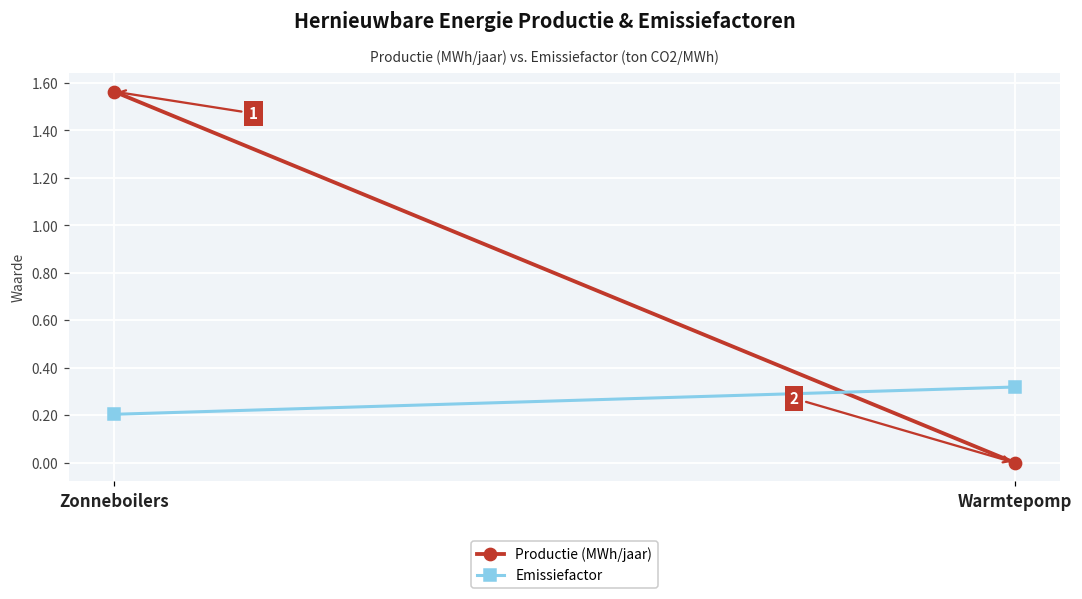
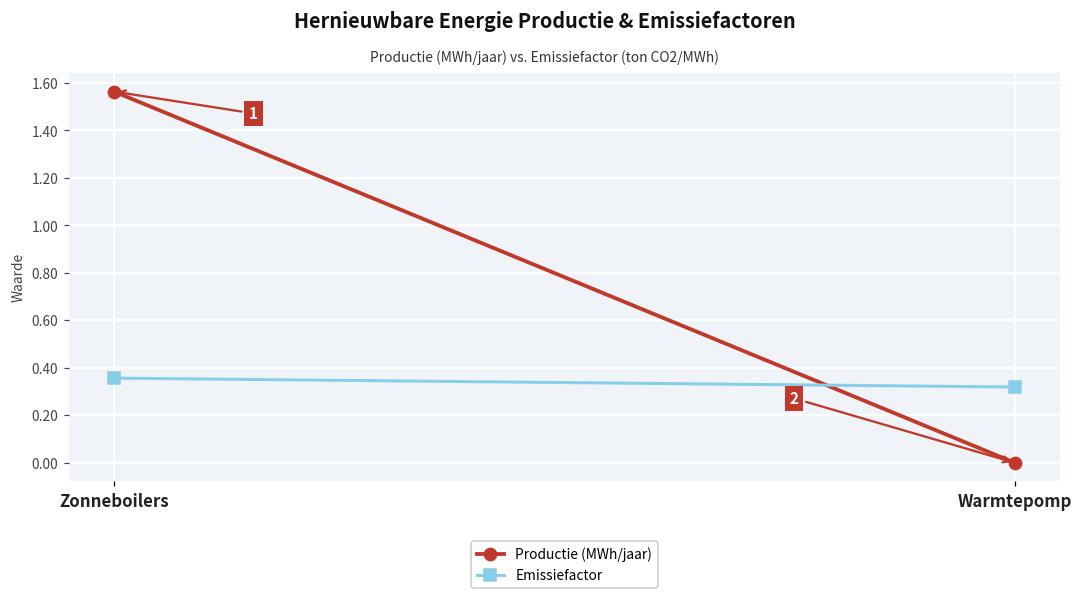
  {
    "Productie (MWh/jaar)": {
      "Zonneboilers": 1.56,
      "Warmtepomp": 0.00
    },
    "Emissiefactor": {
-     "Zonneboilers": 0.20,
+     "Zonneboilers": 0.36,
      "Warmtepomp": 0.32
    }
  }
